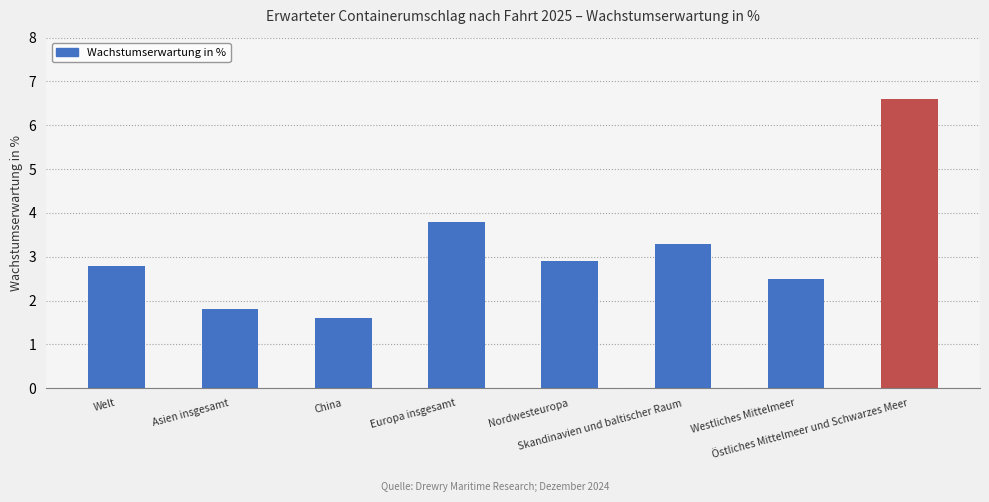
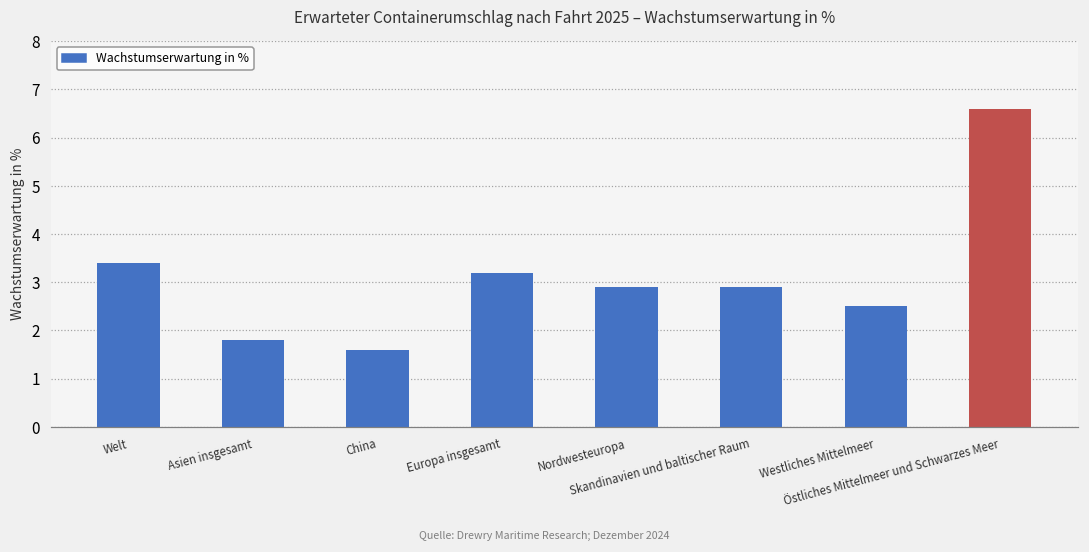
  {
-   "Welt": 2.8,
+   "Welt": 3.4,
    "Asien insgesamt": 1.8,
    "China": 1.6,
-   "Europa insgesamt": 3.8,
+   "Europa insgesamt": 3.2,
    "Nordwesteuropa": 2.9,
-   "Skandinavien und baltischer Raum": 3.3,
+   "Skandinavien und baltischer Raum": 2.9,
    "Westliches Mittelmeer": 2.5,
    "Östliches Mittelmeer und Schwarzes Meer": 6.6
  }
